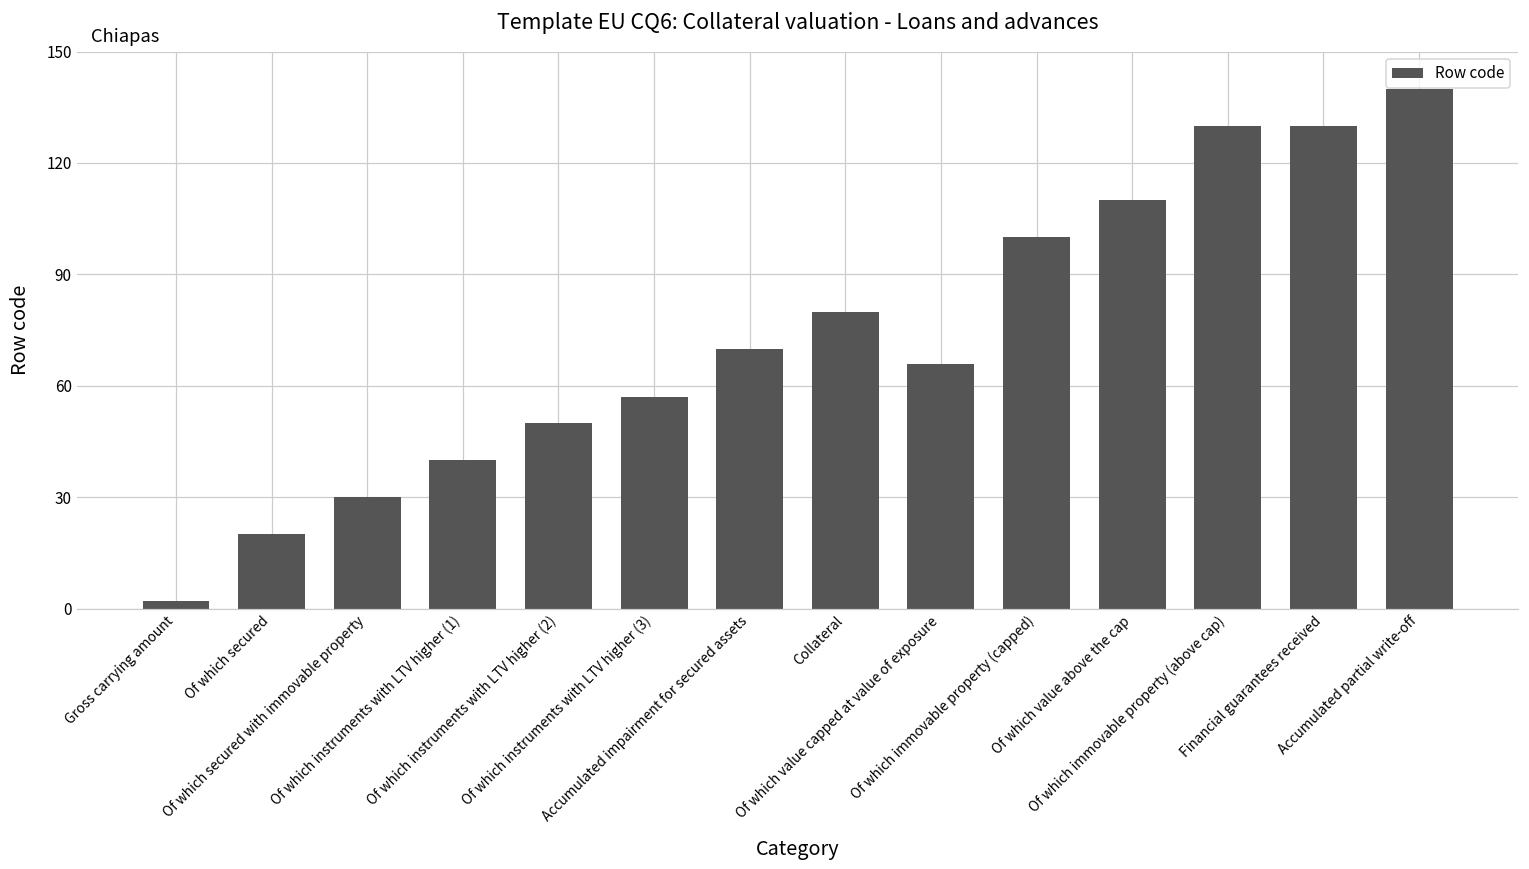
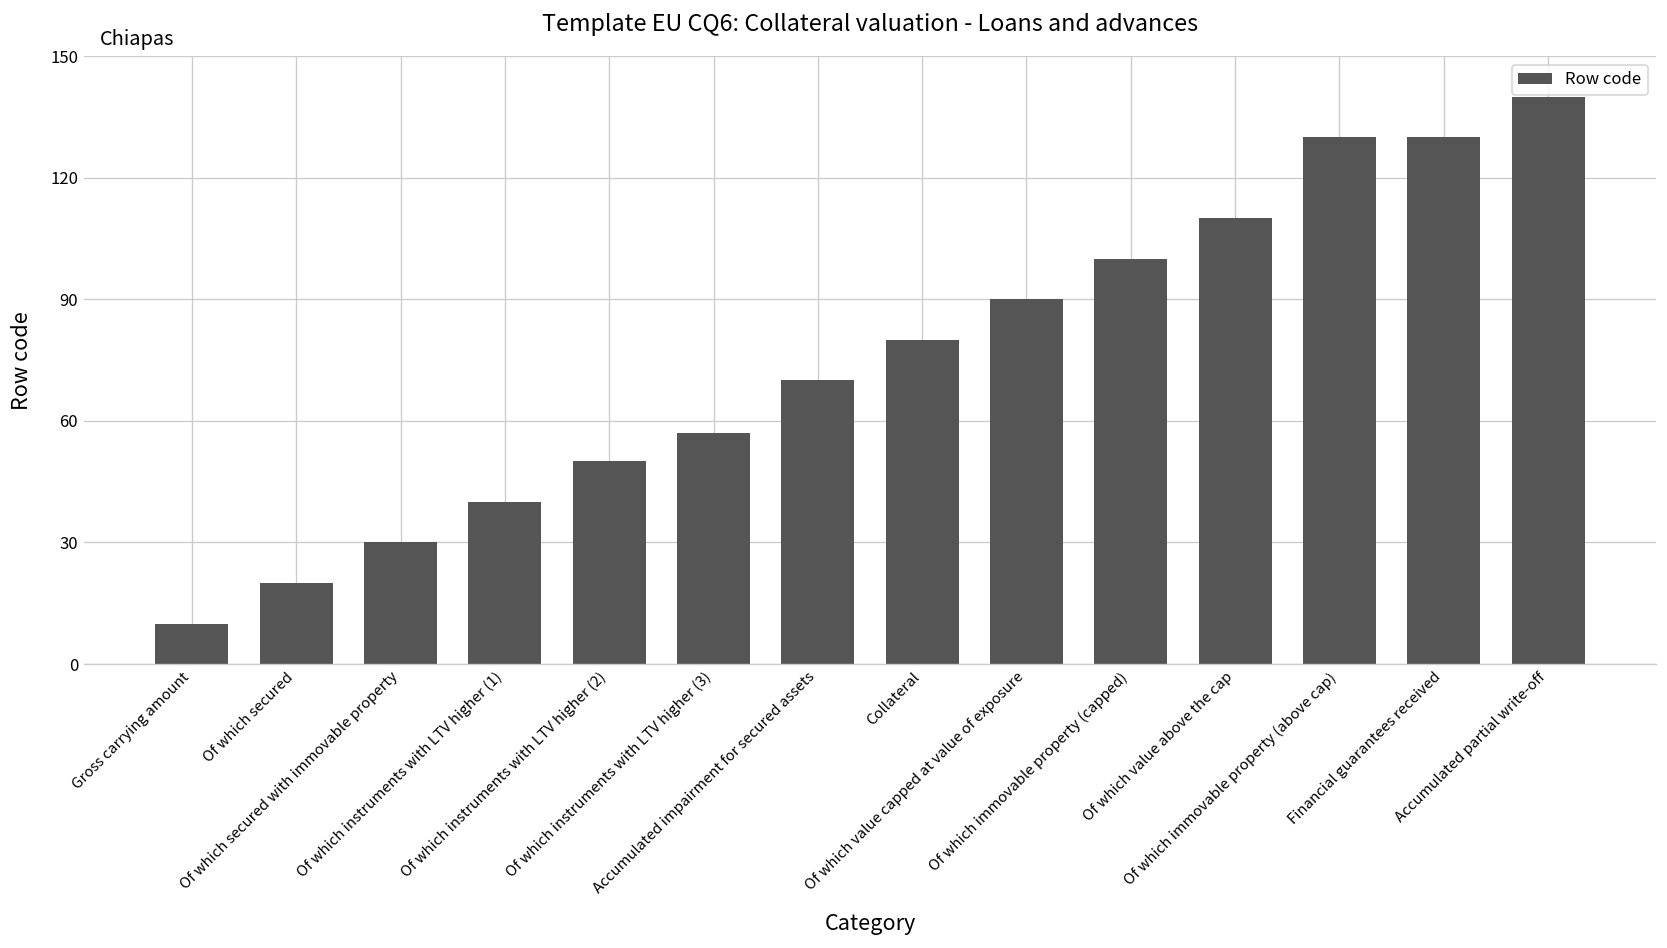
  {
-   "Gross carrying amount": 2,
+   "Gross carrying amount": 10,
    "Of which secured": 20,
    "Of which secured with immovable property": 30,
    "Of which instruments with LTV higher (1)": 40,
    "Of which instruments with LTV higher (2)": 50,
    "Of which instruments with LTV higher (3)": 57,
    "Accumulated impairment for secured assets": 70,
    "Collateral": 80,
-   "Of which value capped at value of exposure": 66,
+   "Of which value capped at value of exposure": 90,
    "Of which immovable property (capped)": 100,
    "Of which value above the cap": 110,
    "Of which immovable property (above cap)": 130,
    "Financial guarantees received": 130,
    "Accumulated partial write-off": 140
  }
